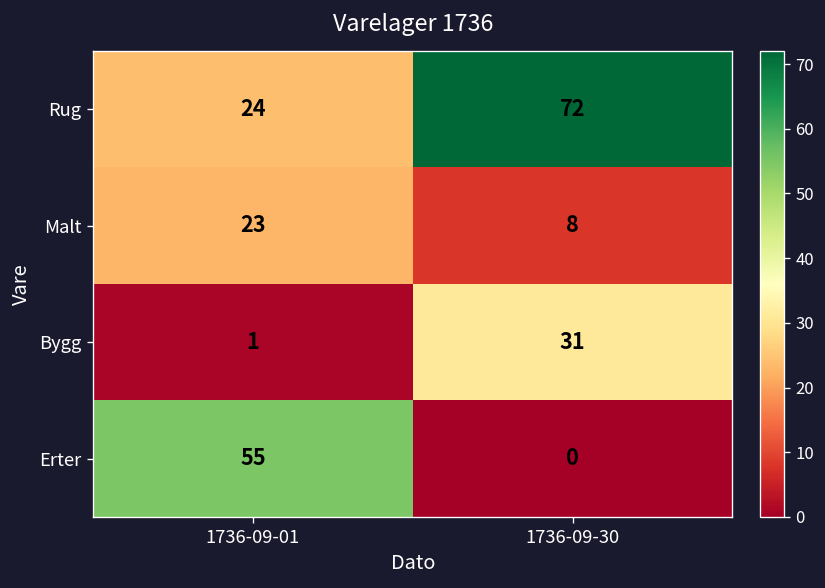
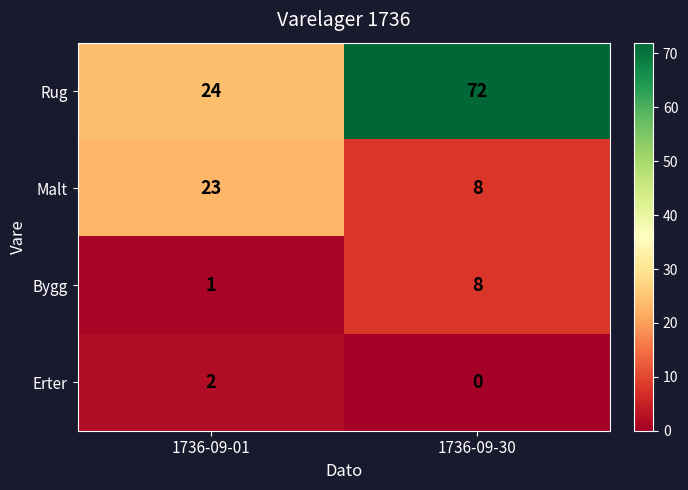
  {
    "Rug": {
      "1736-09-01": 24,
      "1736-09-30": 72
    },
    "Malt": {
      "1736-09-01": 23,
      "1736-09-30": 8
    },
    "Bygg": {
      "1736-09-01": 1,
-     "1736-09-30": 31
+     "1736-09-30": 8
    },
    "Erter": {
-     "1736-09-01": 55,
+     "1736-09-01": 2,
      "1736-09-30": 0
    }
  }
